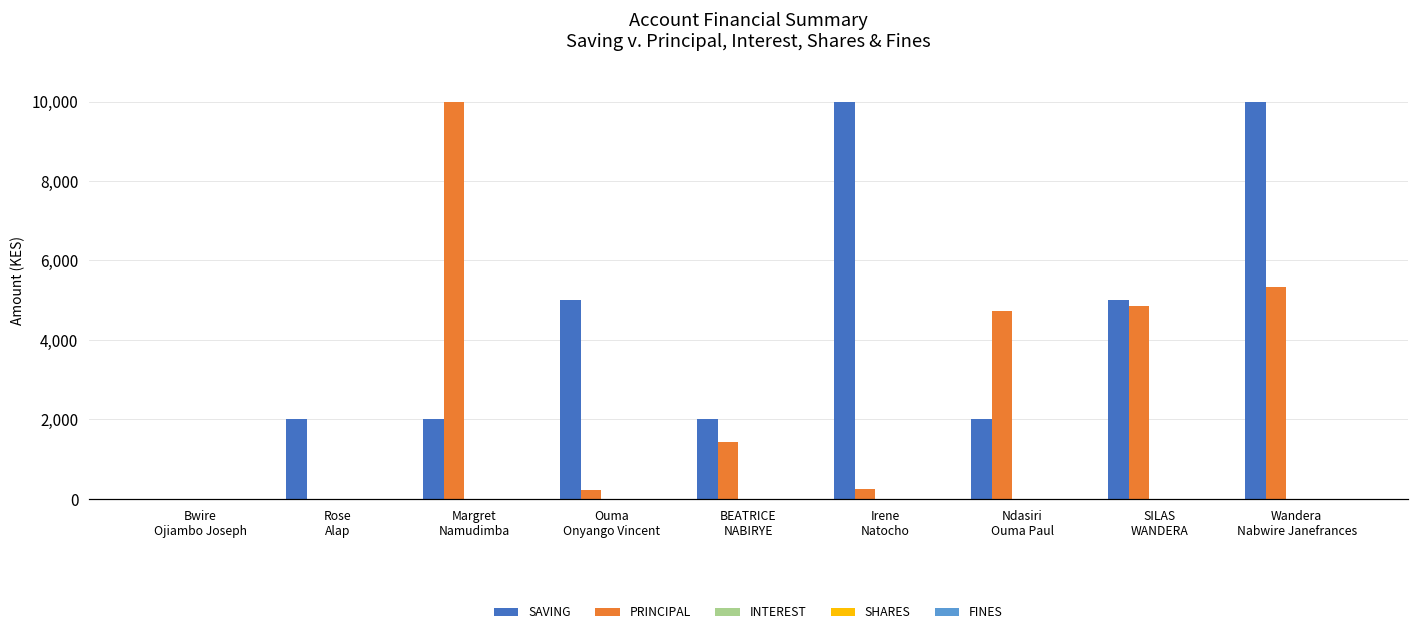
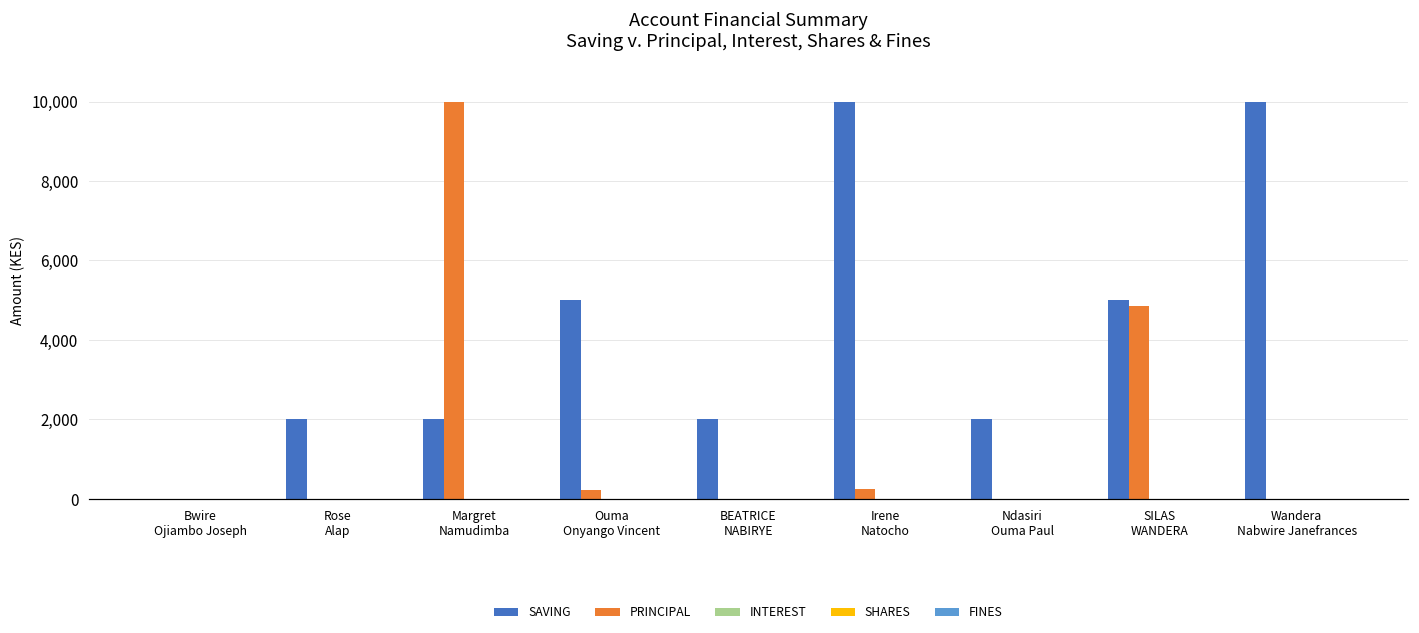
  {
    "PRINCIPAL": {
      "Bwire Ojiambo Joseph": "0",
      "Rose Alap": "0",
      "Margret Namudimba": "10,000",
      "Ouma Onyango Vincent": "200",
-     "BEATRICE NABIRYE": "1,400",
+     "BEATRICE NABIRYE": "0",
      "Irene Natocho": "300",
-     "Ndasiri Ouma Paul": "4,700",
+     "Ndasiri Ouma Paul": "0",
      "SILAS WANDERA": "4,800",
-     "Wandera Nabwire Janefrances": "5,300"
+     "Wandera Nabwire Janefrances": "0"
    },
    "INTEREST": {
      "Bwire Ojiambo Joseph": "0",
      "Rose Alap": "0",
      "Margret Namudimba": "0",
      "Ouma Onyango Vincent": "0",
      "BEATRICE NABIRYE": "0",
      "Irene Natocho": "0",
      "Ndasiri Ouma Paul": "0",
      "SILAS WANDERA": "0",
      "Wandera Nabwire Janefrances": "0"
    },
    "SHARES": {
      "Bwire Ojiambo Joseph": "0",
      "Rose Alap": "0",
      "Margret Namudimba": "0",
      "Ouma Onyango Vincent": "0",
      "BEATRICE NABIRYE": "0",
      "Irene Natocho": "0",
      "Ndasiri Ouma Paul": "0",
      "SILAS WANDERA": "0",
      "Wandera Nabwire Janefrances": "0"
    }
  }
